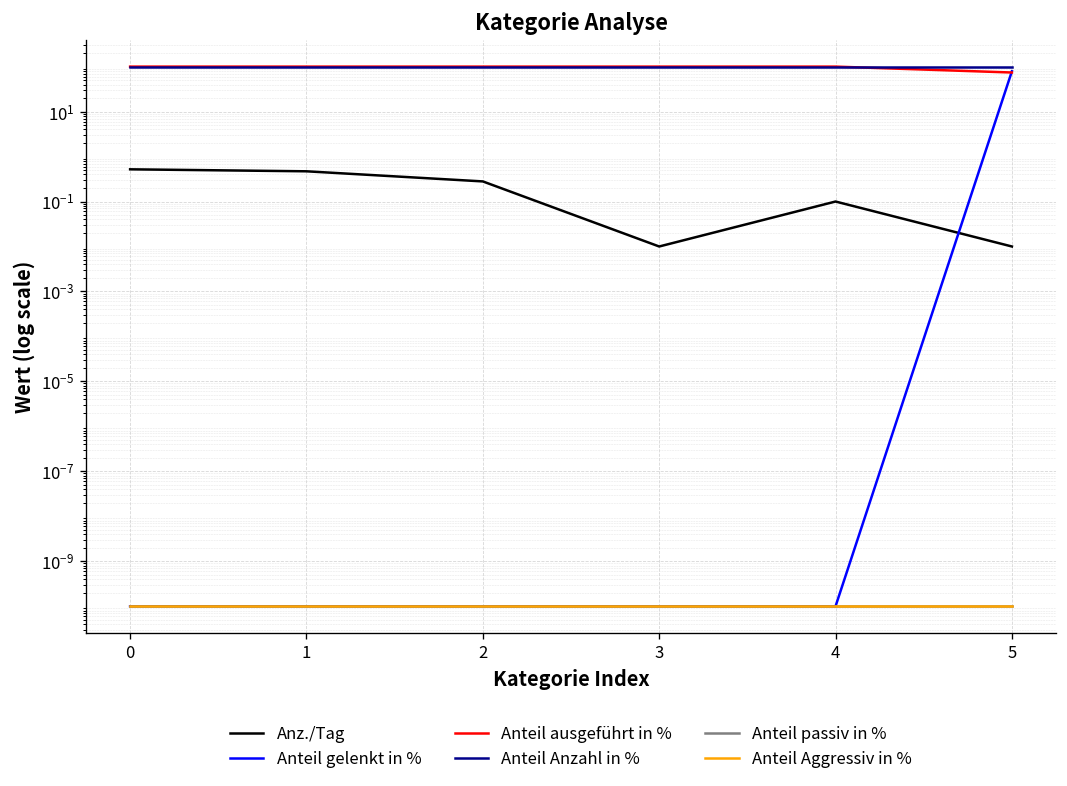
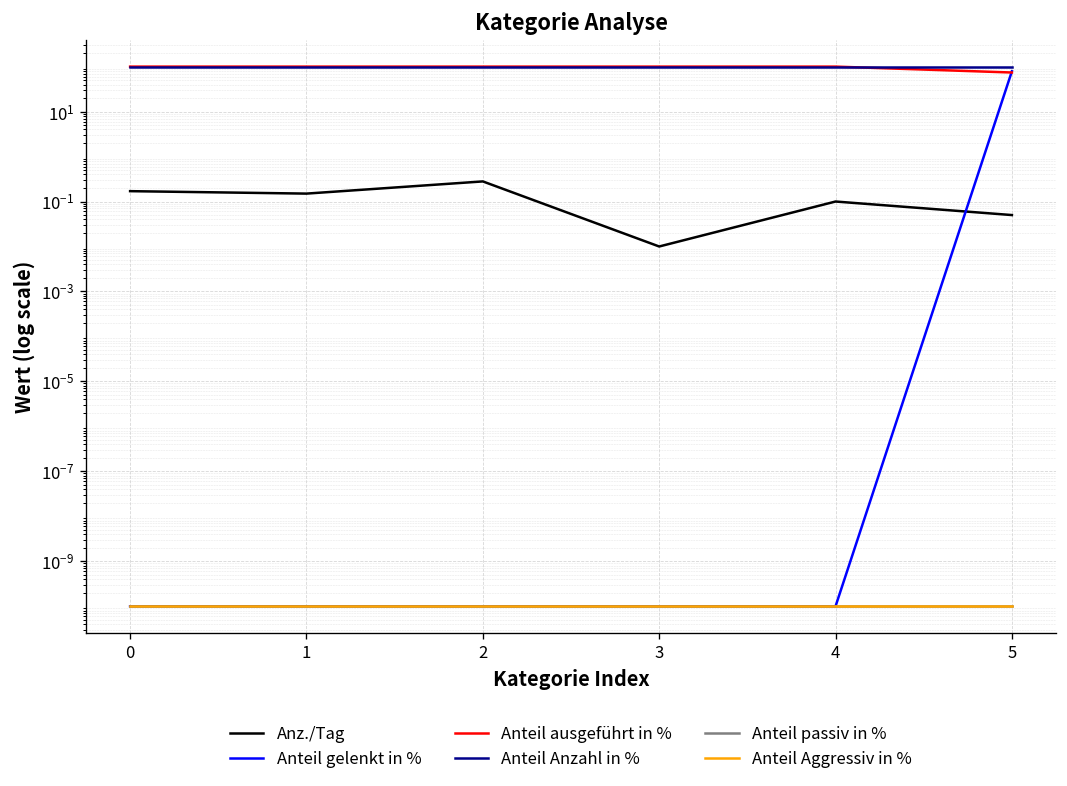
  {
    "Anz./Tag": {
-     "0": 0.5,
-     "1": 0.5,
+     "0": 0.2,
+     "1": 0.15,
      "2": 0.3,
      "3": 0.01,
      "4": 0.10,
-     "5": 0.01
+     "5": 0.05
    },
    "Anteil Anzahl in %": {
      "5": 100
    },
    "Anteil Aggressiv in %": {
      "5": 0.00000000010
    }
  }
